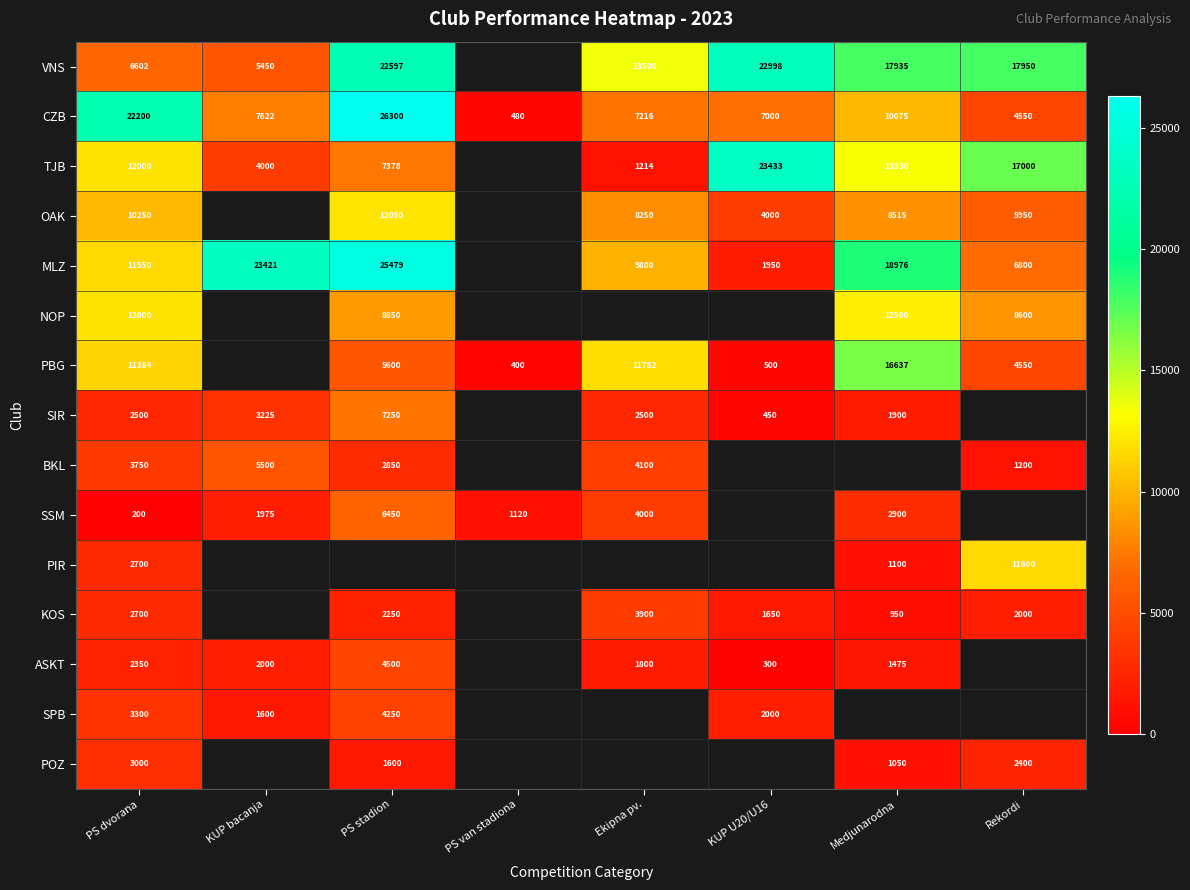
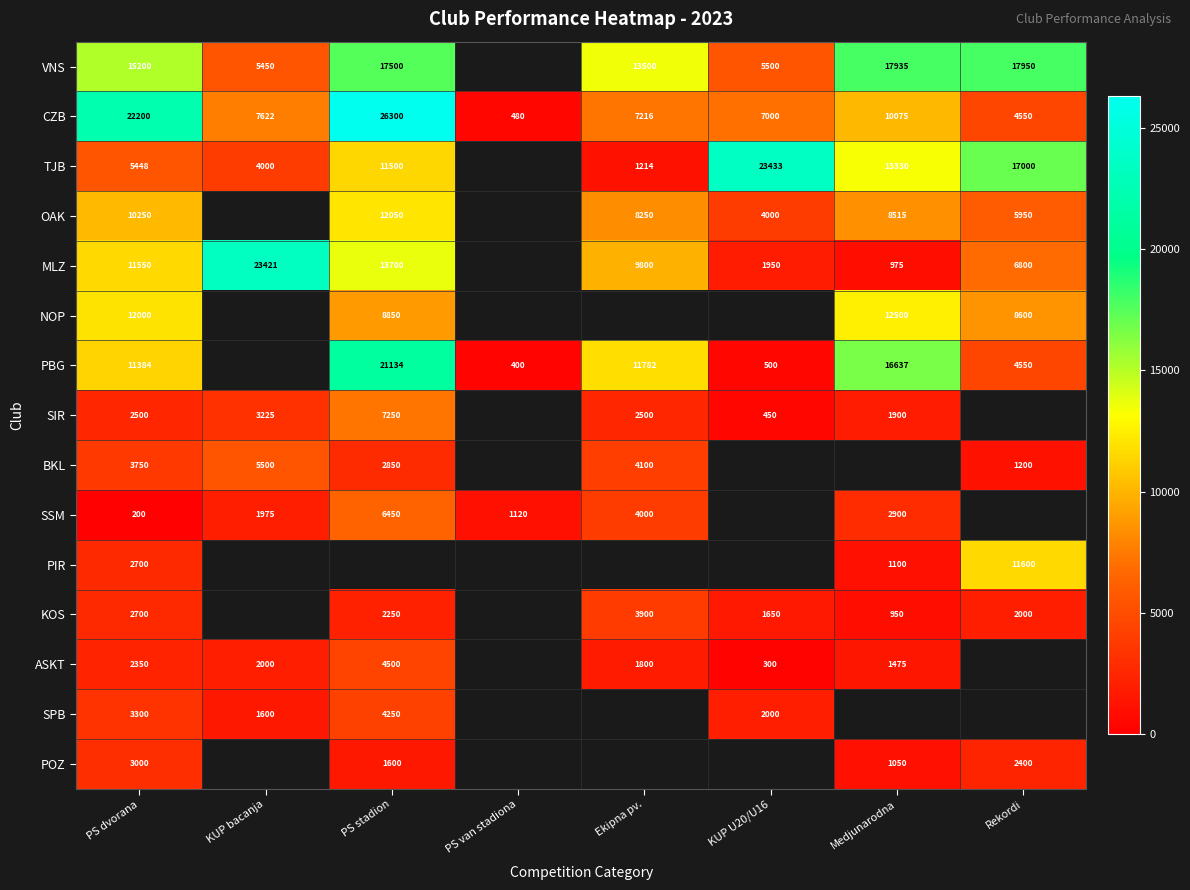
  {
    "VNS": {
-     "PS dvorana": 6602,
+     "PS dvorana": 15200,
      "KUP bacanja": 5450,
-     "PS stadion": 22597,
+     "PS stadion": 17500,
      "Ekipna pv.": 13500,
-     "KUP U20/U16": 22998,
+     "KUP U20/U16": 5500,
      "Medjunarodna": 17935,
      "Rekordi": 17950
    },
    "CZB": {
      "PS dvorana": 22200,
      "KUP bacanja": 7622,
      "PS stadion": 26300,
      "PS van stadiona": 480,
      "Ekipna pv.": 7216,
      "KUP U20/U16": 7000,
      "Medjunarodna": 10075,
      "Rekordi": 4550
    },
    "TJB": {
-     "PS dvorana": 12000,
+     "PS dvorana": 5448,
      "KUP bacanja": 4000,
-     "PS stadion": 7378,
+     "PS stadion": 11500,
      "Ekipna pv.": 1214,
      "KUP U20/U16": 23433,
      "Medjunarodna": 13330,
      "Rekordi": 17000
    },
    "OAK": {
      "PS dvorana": 10250,
      "PS stadion": 12050,
      "Ekipna pv.": 8250,
      "KUP U20/U16": 4000,
      "Medjunarodna": 8515,
      "Rekordi": 5950
    },
    "MLZ": {
      "PS dvorana": 11550,
      "KUP bacanja": 23421,
-     "PS stadion": 25479,
+     "PS stadion": 13700,
      "Ekipna pv.": 9800,
      "KUP U20/U16": 1950,
-     "Medjunarodna": 18976,
+     "Medjunarodna": 975,
      "Rekordi": 6800
    },
    "NOP": {
      "PS dvorana": 12000,
      "PS stadion": 8850,
      "Medjunarodna": 12500,
      "Rekordi": 8600
    },
    "PBG": {
      "PS dvorana": 11384,
-     "PS stadion": 5600,
+     "PS stadion": 21134,
      "PS van stadiona": 400,
      "Ekipna pv.": 11782,
      "KUP U20/U16": 500,
      "Medjunarodna": 16637,
      "Rekordi": 4550
    },
    "SIR": {
      "PS dvorana": 2500,
      "KUP bacanja": 3225,
      "PS stadion": 7250,
      "Ekipna pv.": 2500,
      "KUP U20/U16": 450,
      "Medjunarodna": 1900
    },
    "BKL": {
      "PS dvorana": 3750,
      "KUP bacanja": 5500,
      "PS stadion": 2850,
      "Ekipna pv.": 4100,
      "Rekordi": 1200
    },
    "SSM": {
      "PS dvorana": 200,
      "KUP bacanja": 1975,
      "PS stadion": 6450,
      "PS van stadiona": 1120,
      "Ekipna pv.": 4000,
      "Medjunarodna": 2900
    },
    "PIR": {
      "PS dvorana": 2700,
      "Medjunarodna": 1100,
      "Rekordi": 11600
    },
    "KOS": {
      "PS dvorana": 2700,
      "PS stadion": 2250,
      "Ekipna pv.": 3900,
      "KUP U20/U16": 1650,
      "Medjunarodna": 950,
      "Rekordi": 2000
    },
    "ASKT": {
      "PS dvorana": 2350,
      "KUP bacanja": 2000,
      "PS stadion": 4500,
      "Ekipna pv.": 1800,
      "KUP U20/U16": 300,
      "Medjunarodna": 1475
    },
    "SPB": {
      "PS dvorana": 3300,
      "KUP bacanja": 1600,
      "PS stadion": 4250,
      "KUP U20/U16": 2000
    },
    "POZ": {
      "PS dvorana": 3000,
      "PS stadion": 1600,
      "Medjunarodna": 1050,
      "Rekordi": 2400
    }
  }
